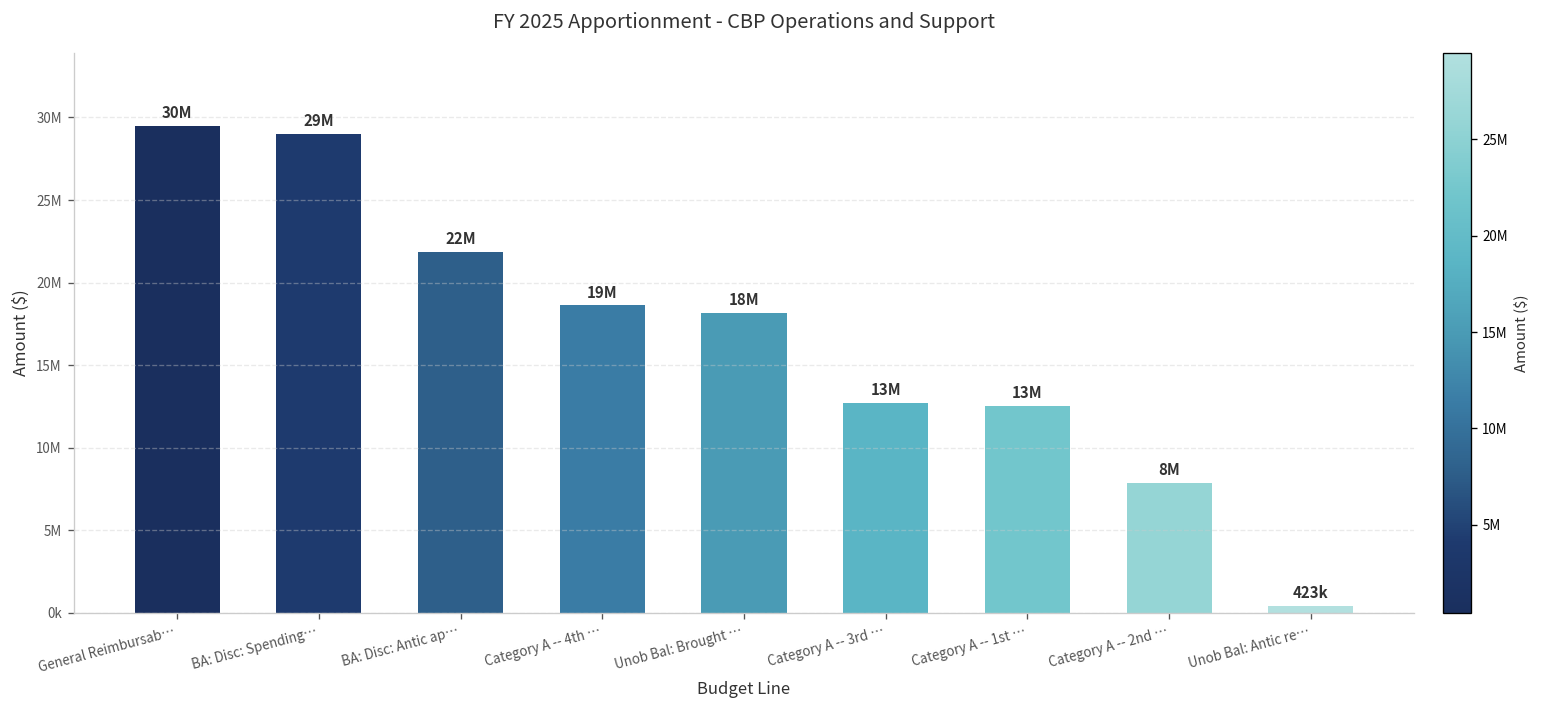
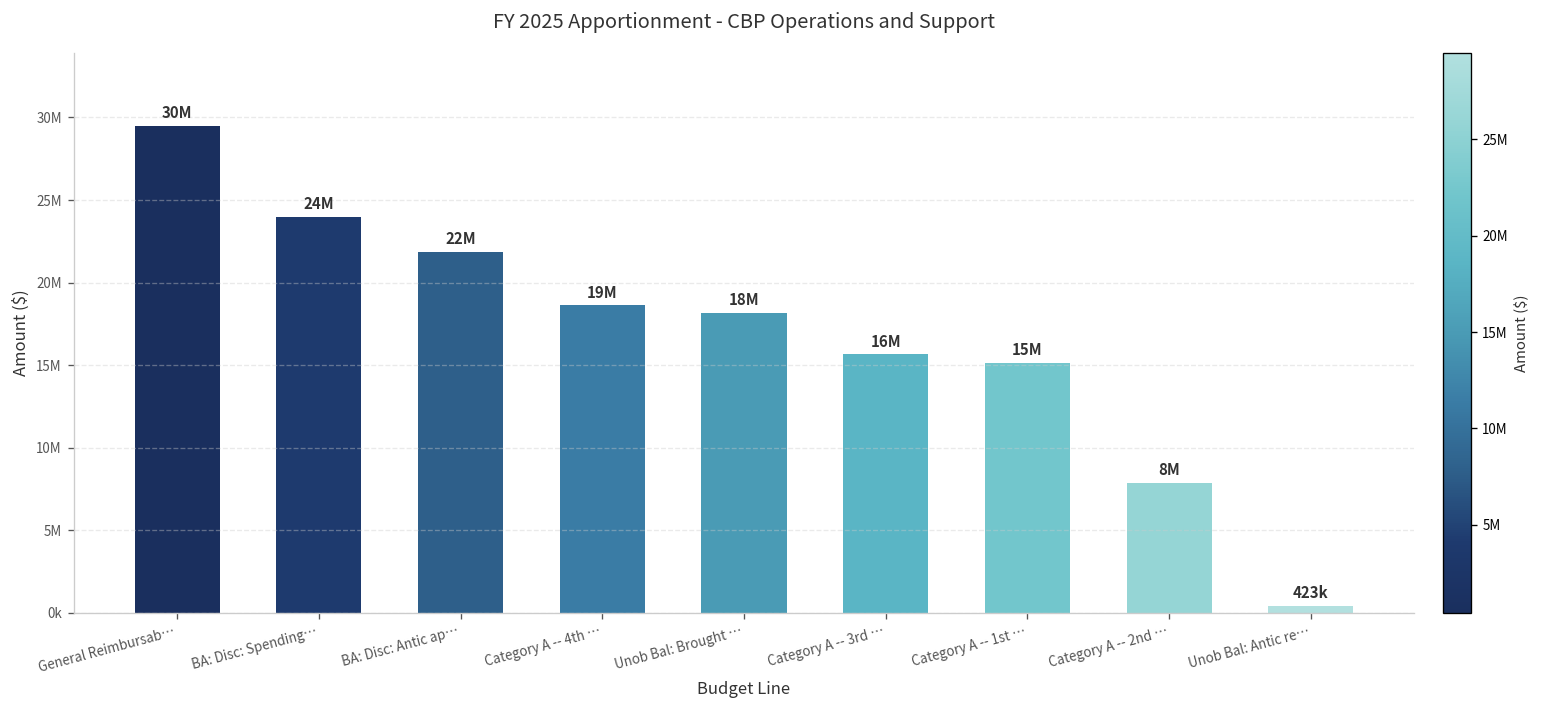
  {
    "General Reimbursab…": "30M",
-   "BA: Disc: Spending…": "29M",
+   "BA: Disc: Spending…": "24M",
    "BA: Disc: Antic ap…": "22M",
    "Category A -- 4th …": "19M",
    "Unob Bal: Brought …": "18M",
-   "Category A -- 3rd …": "13M",
-   "Category A -- 1st …": "13M",
+   "Category A -- 3rd …": "16M",
+   "Category A -- 1st …": "15M",
    "Category A -- 2nd …": "8M",
    "Unob Bal: Antic re…": "423k"
  }
